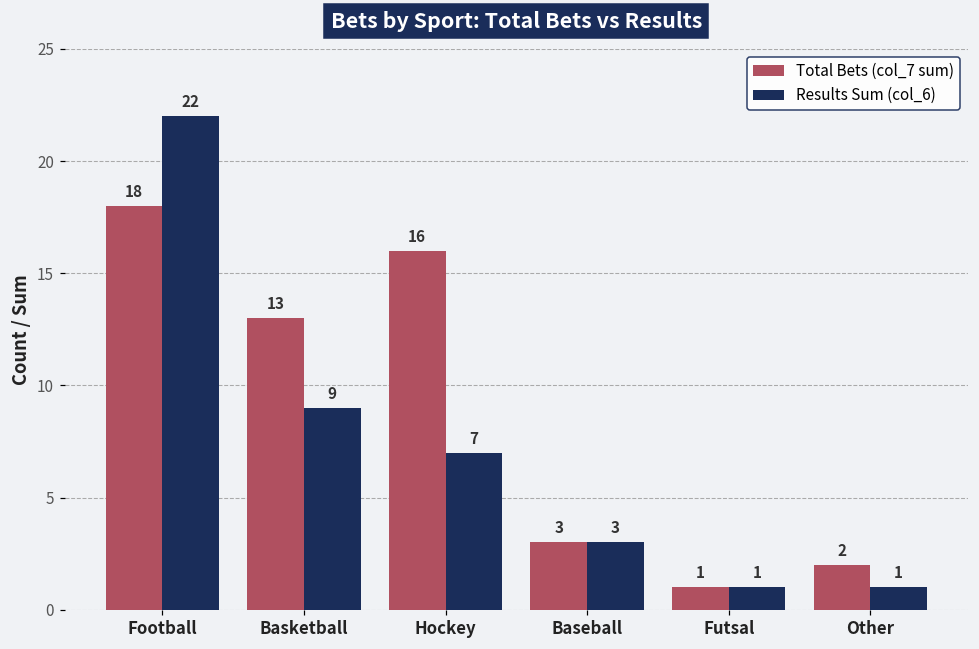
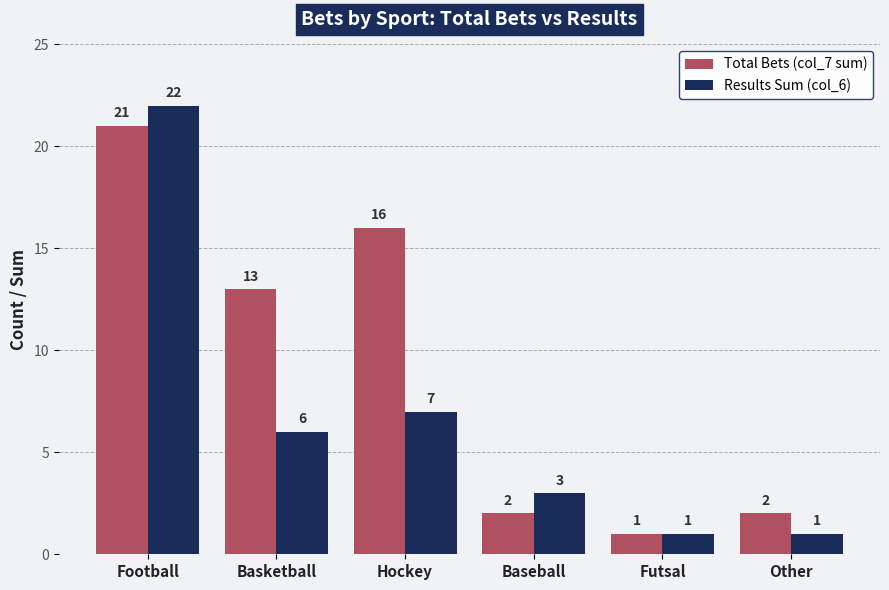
  {
    "Total Bets (col_7 sum)": {
-     "Football": 18,
+     "Football": 21,
      "Basketball": 13,
      "Hockey": 16,
-     "Baseball": 3,
+     "Baseball": 2,
      "Futsal": 1,
      "Other": 2
    },
    "Results Sum (col_6)": {
      "Football": 22,
-     "Basketball": 9,
+     "Basketball": 6,
      "Hockey": 7,
      "Baseball": 3,
      "Futsal": 1,
      "Other": 1
    }
  }
